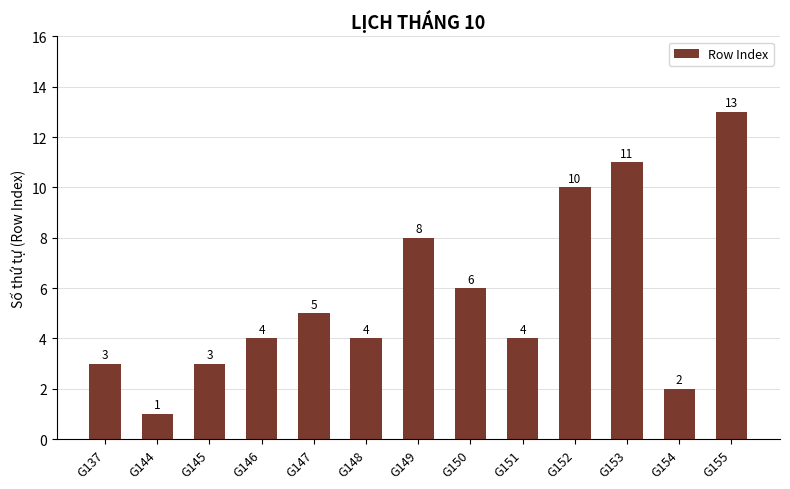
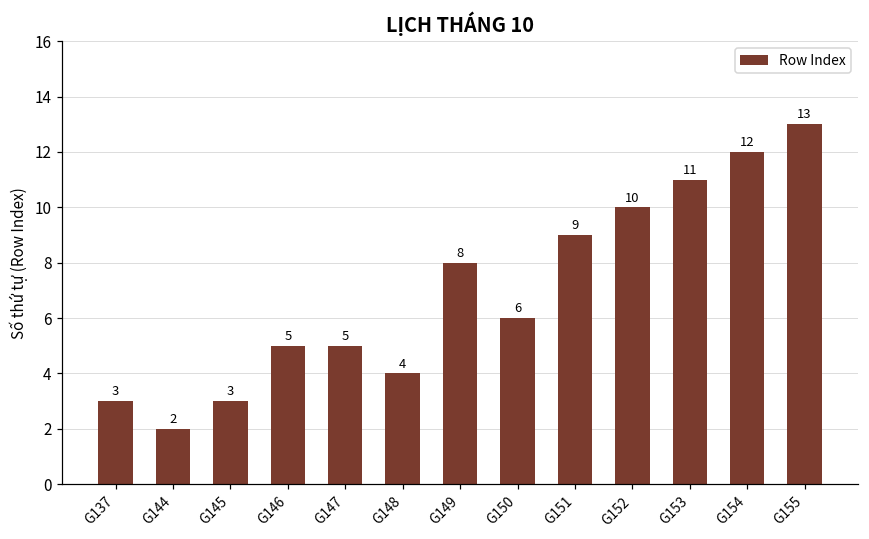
  {
    "G137": 3,
-   "G144": 1,
+   "G144": 2,
    "G145": 3,
-   "G146": 4,
+   "G146": 5,
    "G147": 5,
    "G148": 4,
    "G149": 8,
    "G150": 6,
-   "G151": 4,
+   "G151": 9,
    "G152": 10,
    "G153": 11,
-   "G154": 2,
+   "G154": 12,
    "G155": 13
  }
